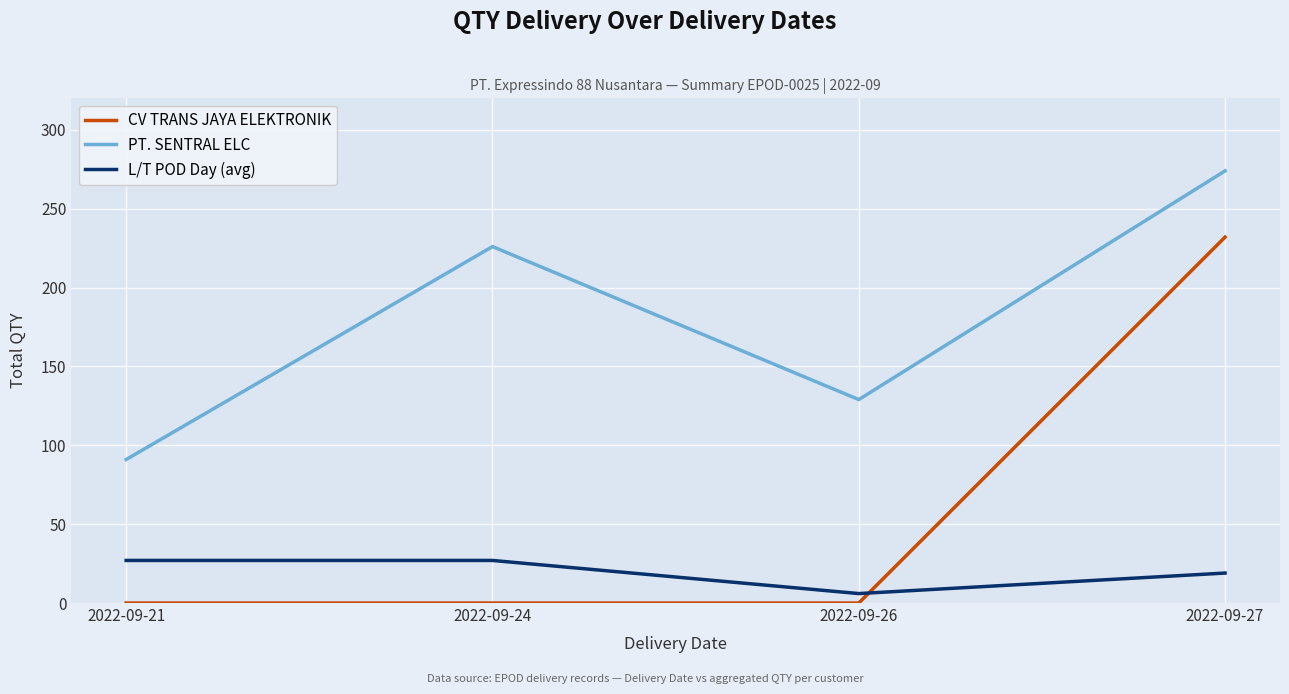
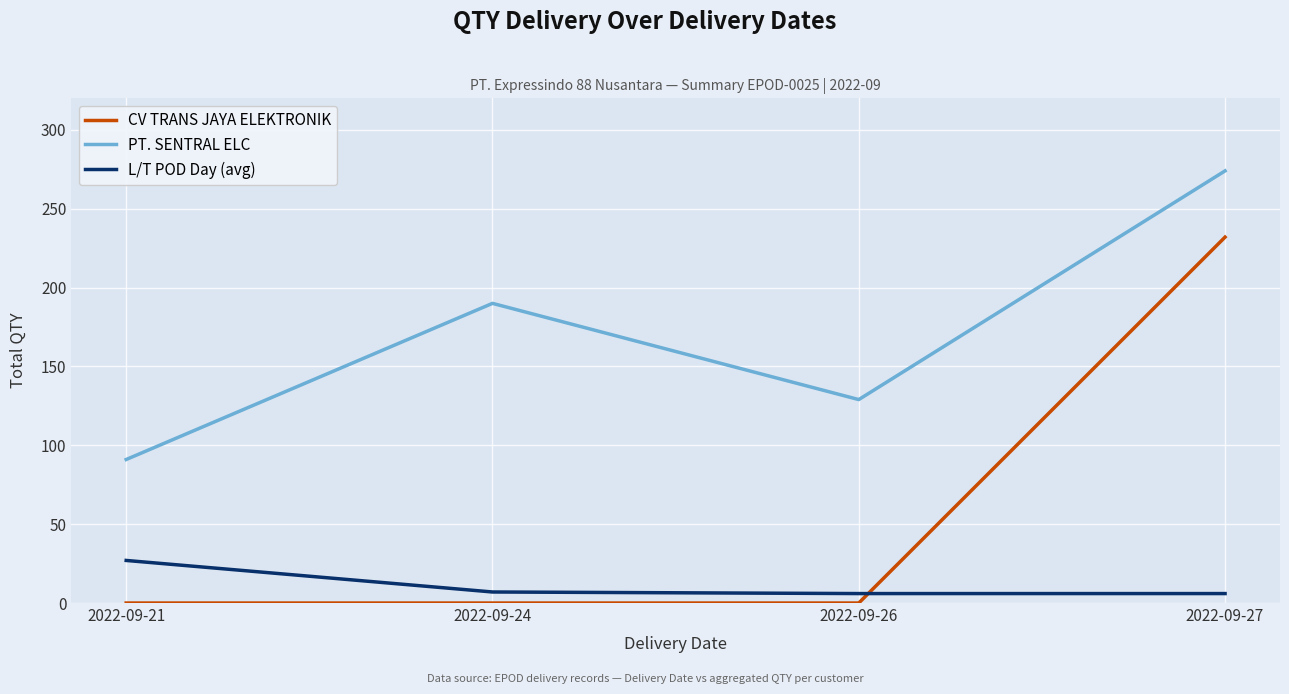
  {
    "CV TRANS JAYA ELEKTRONIK": {
      "2022-09-21": 0,
      "2022-09-24": 0,
      "2022-09-26": 0,
      "2022-09-27": 232
    },
    "PT. SENTRAL ELC": {
      "2022-09-21": 91,
-     "2022-09-24": 226,
+     "2022-09-24": 190,
      "2022-09-26": 129,
      "2022-09-27": 274
    },
    "L/T POD Day (avg)": {
      "2022-09-21": 27,
-     "2022-09-24": 27,
+     "2022-09-24": 7,
      "2022-09-26": 6,
-     "2022-09-27": 19
+     "2022-09-27": 6
    }
  }
